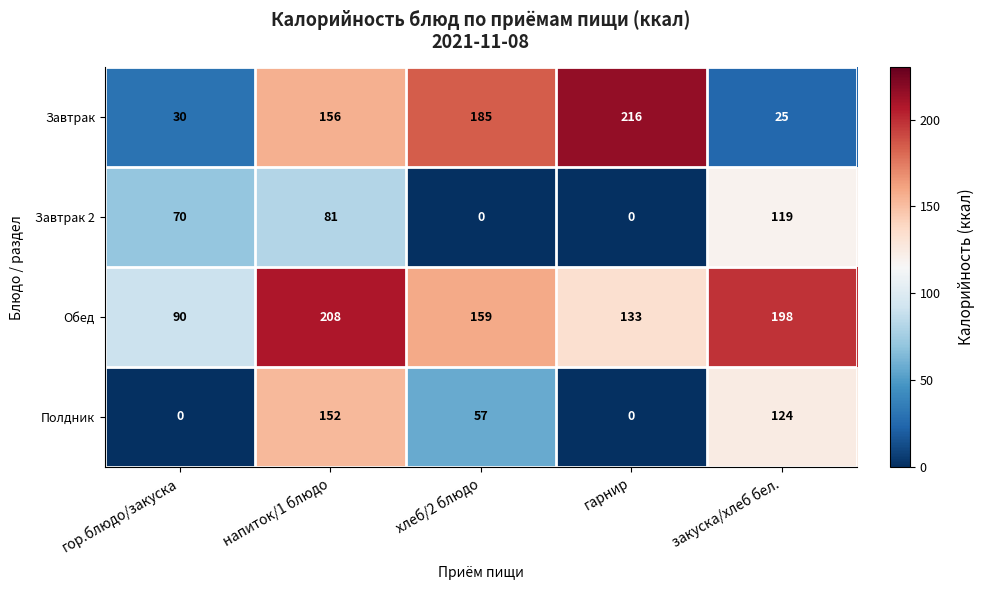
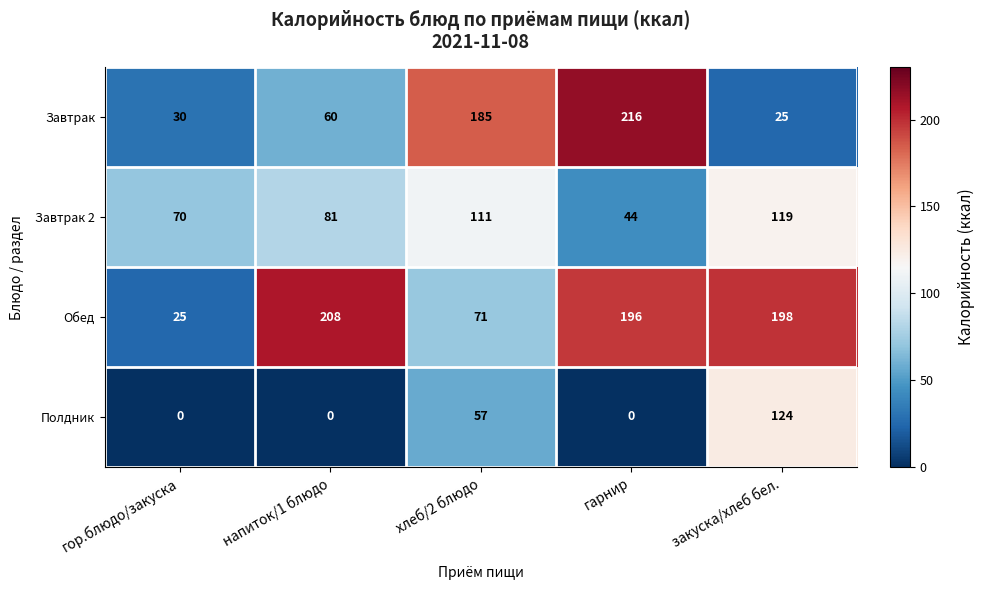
  {
    "Завтрак": {
      "гор.блюдо/закуска": 30,
-     "напиток/1 блюдо": 156,
+     "напиток/1 блюдо": 60,
      "хлеб/2 блюдо": 185,
      "гарнир": 216,
      "закуска/хлеб бел.": 25
    },
    "Завтрак 2": {
      "гор.блюдо/закуска": 70,
      "напиток/1 блюдо": 81,
-     "хлеб/2 блюдо": 0,
-     "гарнир": 0,
+     "хлеб/2 блюдо": 111,
+     "гарнир": 44,
      "закуска/хлеб бел.": 119
    },
    "Обед": {
-     "гор.блюдо/закуска": 90,
+     "гор.блюдо/закуска": 25,
      "напиток/1 блюдо": 208,
-     "хлеб/2 блюдо": 159,
-     "гарнир": 133,
+     "хлеб/2 блюдо": 71,
+     "гарнир": 196,
      "закуска/хлеб бел.": 198
    },
    "Полдник": {
      "гор.блюдо/закуска": 0,
-     "напиток/1 блюдо": 152,
+     "напиток/1 блюдо": 0,
      "хлеб/2 блюдо": 57,
      "гарнир": 0,
      "закуска/хлеб бел.": 124
    }
  }
